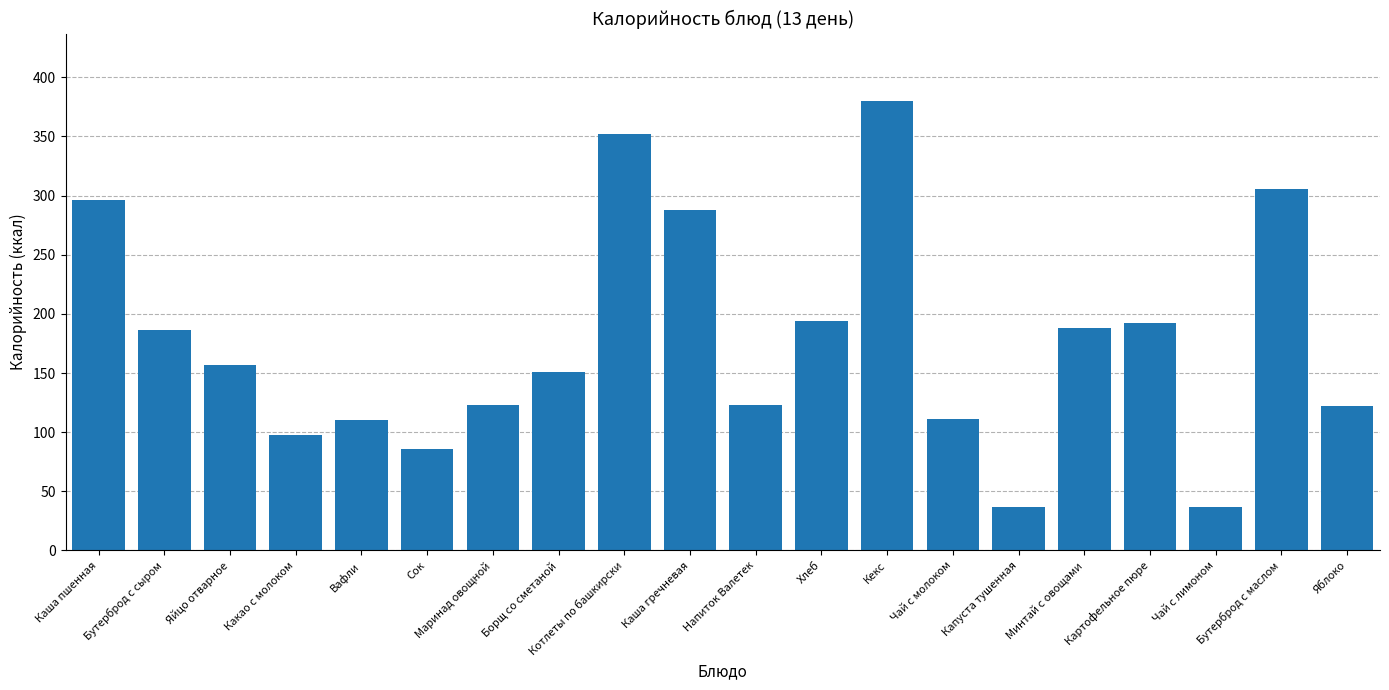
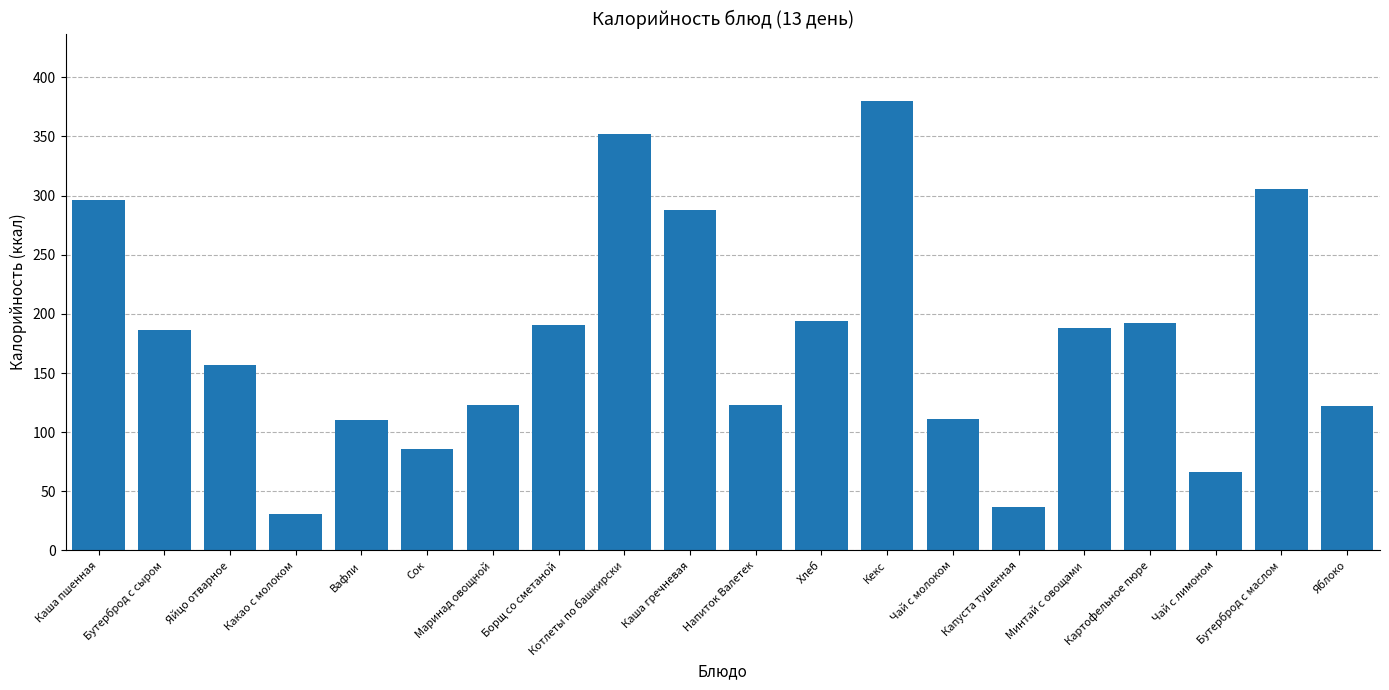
  {
    "Каша пшенная": 296,
    "Бутерброд с сыром": 186,
    "Яйцо отварное": 157,
-   "Какао с молоком": 98,
+   "Какао с молоком": 31,
    "Вафли": 110,
    "Сок": 86,
    "Маринад овощной": 123,
-   "Борщ со сметаной": 151,
+   "Борщ со сметаной": 191,
    "Котлеты по башкирски": 352,
    "Каша гречневая": 288,
    "Напиток Валетек": 123,
    "Хлеб": 194,
    "Кекс": 380,
    "Чай с молоком": 111,
    "Капуста тушенная": 37,
    "Минтай с овощами": 188,
    "Картофельное пюре": 192,
-   "Чай с лимоном": 37,
+   "Чай с лимоном": 66,
    "Бутерброд с маслом": 306,
    "Яблоко": 122
  }
